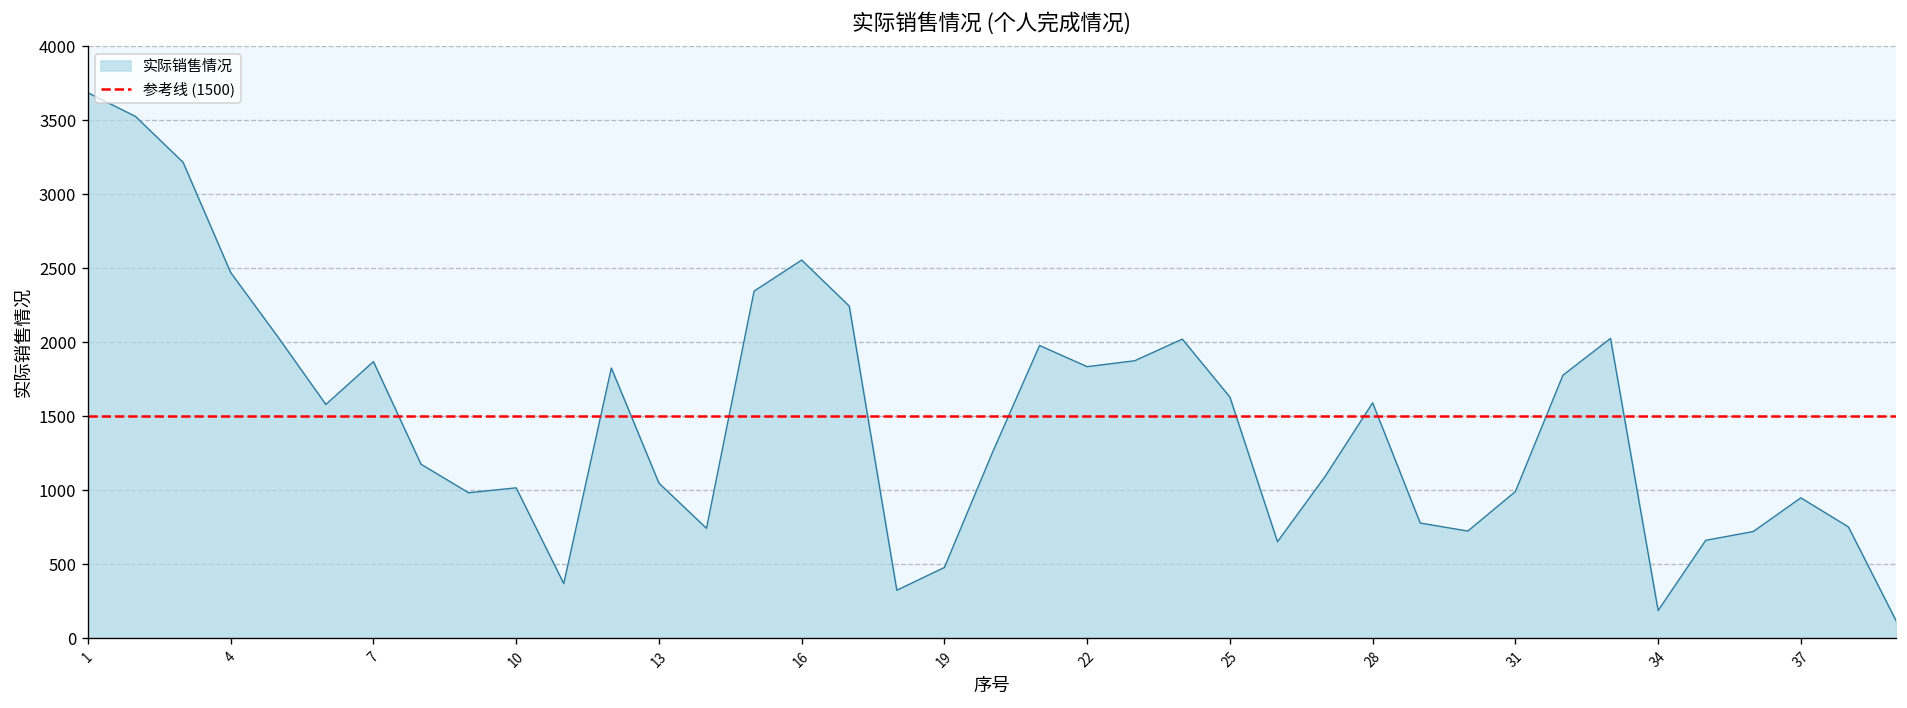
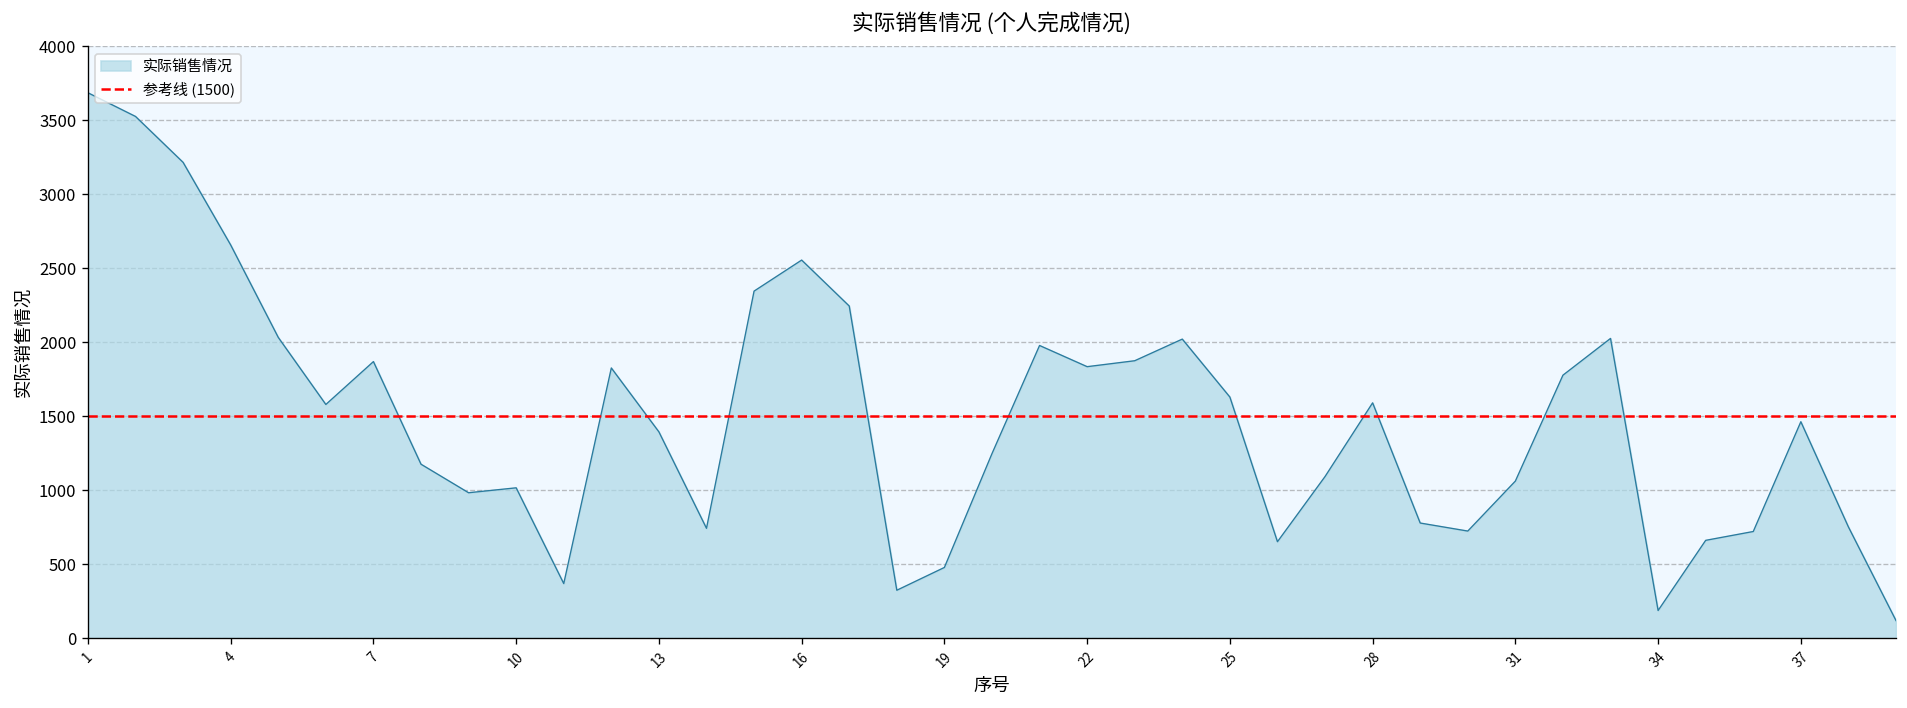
  {
    "1": 3690,
-   "4": 2470,
+   "4": 2660,
    "7": 1870,
    "10": 1020,
-   "13": 1050,
+   "13": 1390,
    "16": 2560,
    "19": 480,
    "22": 1840,
    "25": 1630,
    "28": 1590,
-   "31": 990,
+   "31": 1060,
    "34": 190,
-   "37": 950
+   "37": 1460
  }
